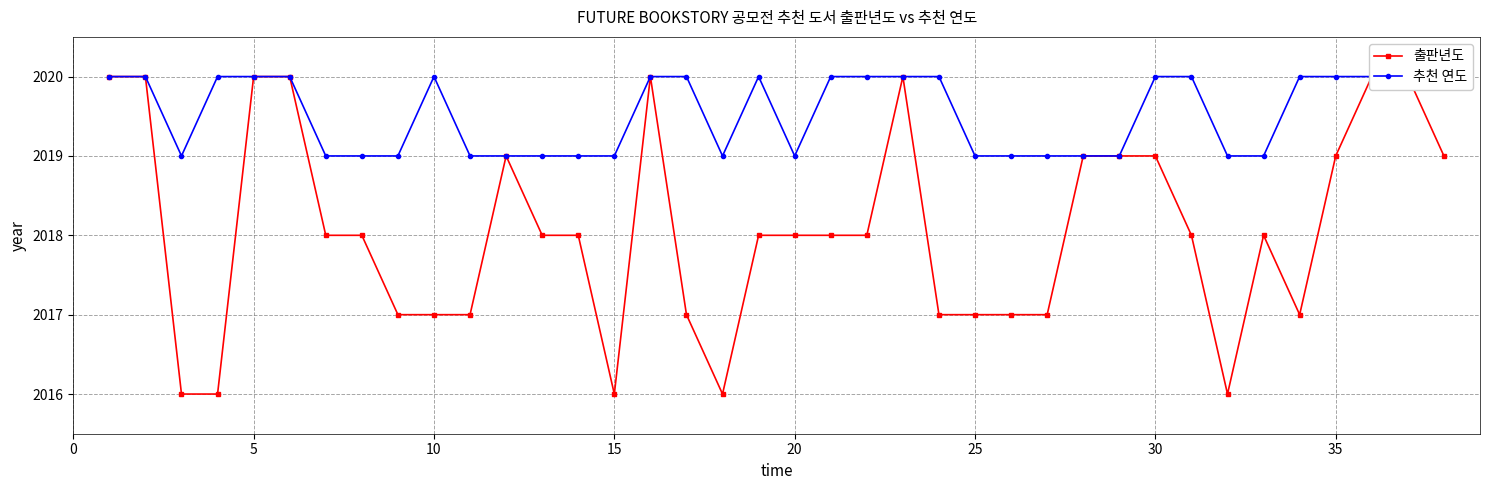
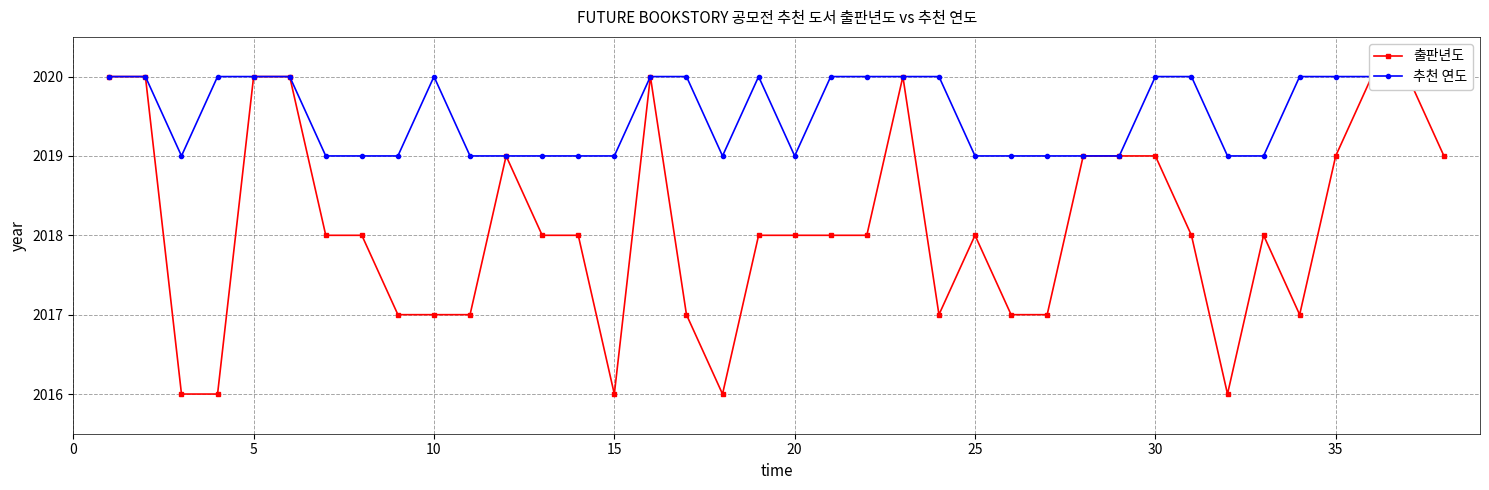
  {
    "출판년도": {
      "10": 2017,
      "15": 2016,
      "20": 2018,
-     "25": 2017,
+     "25": 2018,
      "30": 2019,
      "35": 2019
    },
    "추천 연도": {
      "10": 2020,
      "15": 2019,
      "20": 2019,
      "25": 2019,
      "30": 2020,
      "35": 2020
    }
  }
